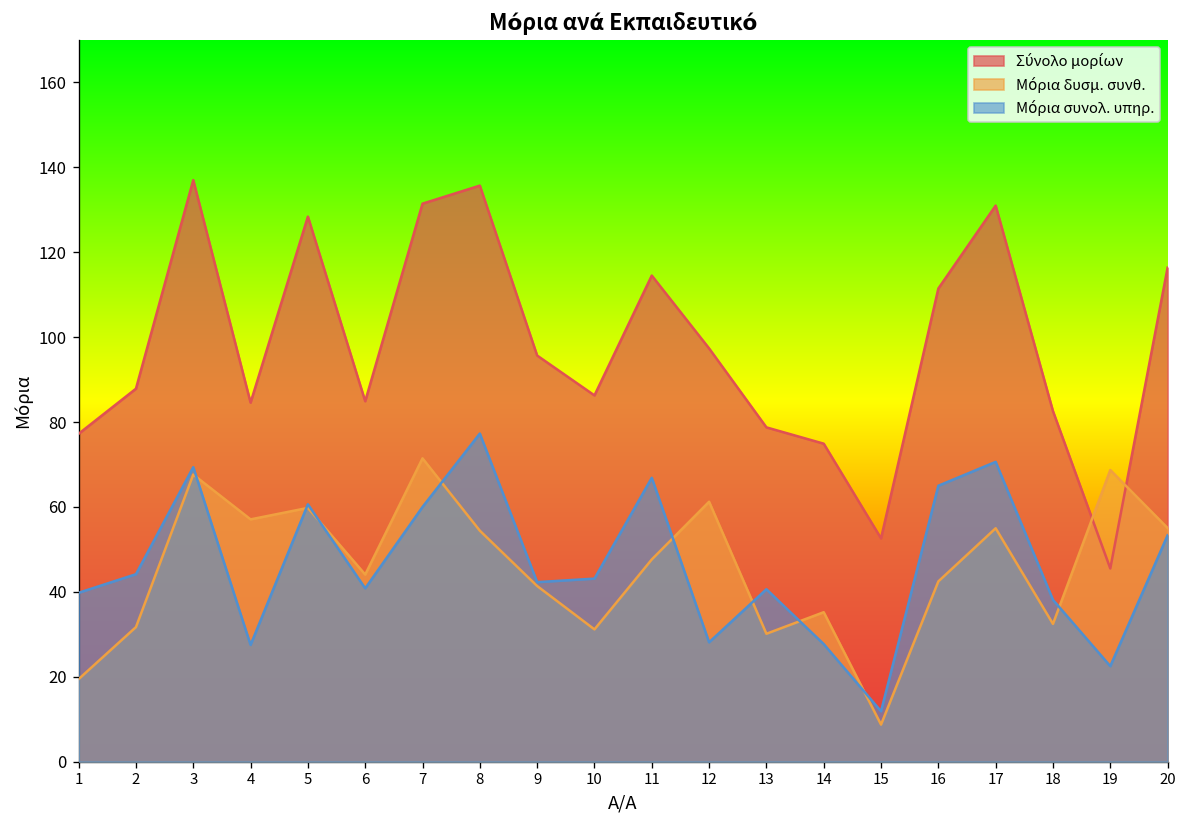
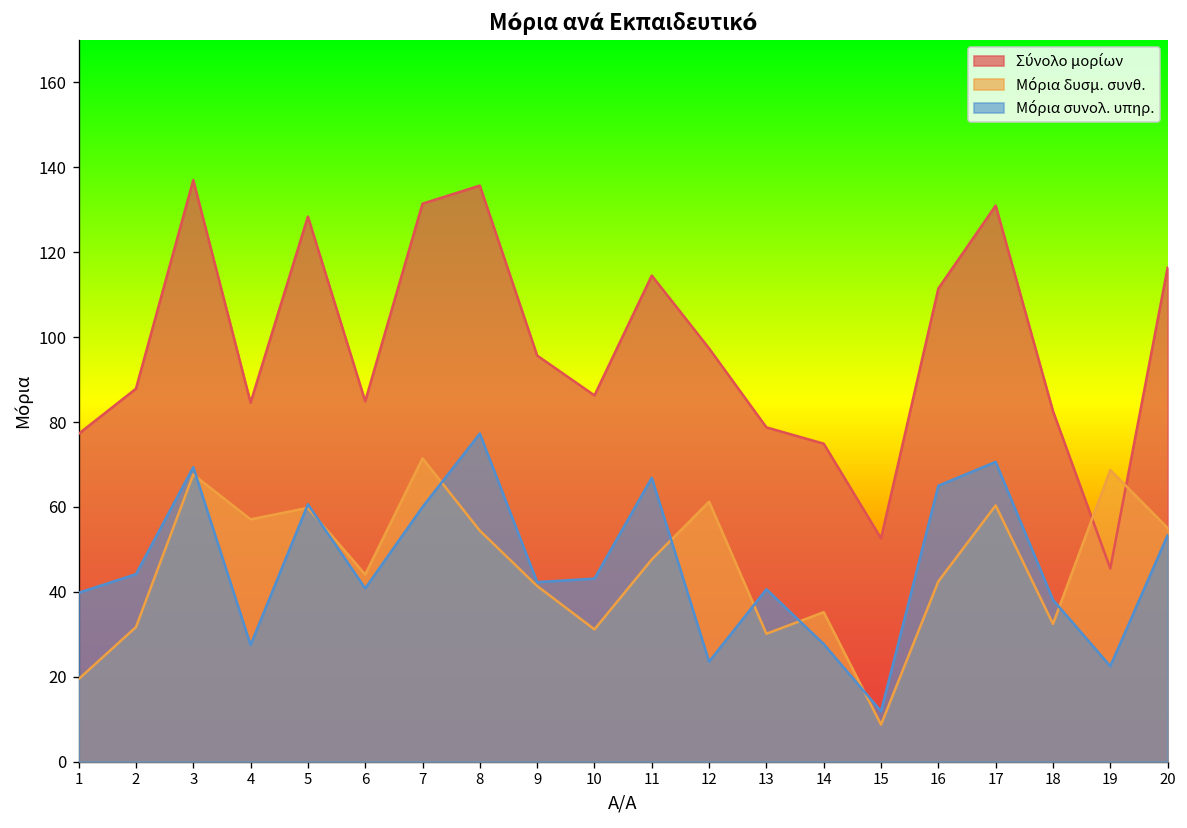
  {
    "Σύνολο μορίων": {
      "1": 77,
      "2": 88,
      "3": 137,
      "4": 85,
      "5": 128,
      "6": 85,
      "7": 131,
      "8": 136,
      "9": 96,
      "10": 86,
      "11": 115,
      "12": 97,
      "13": 79,
      "14": 75,
      "15": 53,
      "16": 111,
      "17": 131,
      "18": 83,
      "19": 46,
      "20": 116
    },
    "Μόρια δυσμ. συνθ.": {
      "1": 19,
      "2": 32,
      "3": 68,
      "4": 57,
      "5": 60,
      "6": 44,
      "7": 71,
      "8": 54,
      "9": 41,
      "10": 31,
      "11": 48,
      "12": 61,
      "13": 30,
      "14": 35,
      "15": 9,
      "16": 42,
-     "17": 55,
+     "17": 60,
      "18": 32,
      "19": 69,
      "20": 55
    },
    "Μόρια συνολ. υπηρ.": {
      "1": 40,
      "2": 44,
      "3": 69,
      "4": 28,
      "5": 61,
      "6": 41,
      "7": 60,
      "8": 77,
      "9": 42,
      "10": 43,
      "11": 67,
-     "12": 28,
+     "12": 24,
      "13": 41,
      "14": 28,
      "15": 12,
      "16": 65,
      "17": 71,
      "18": 38,
      "19": 23,
      "20": 53
    }
  }
